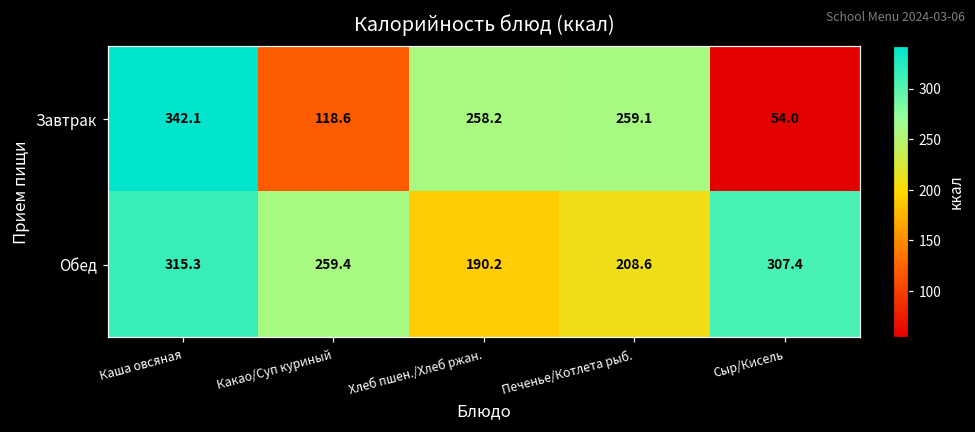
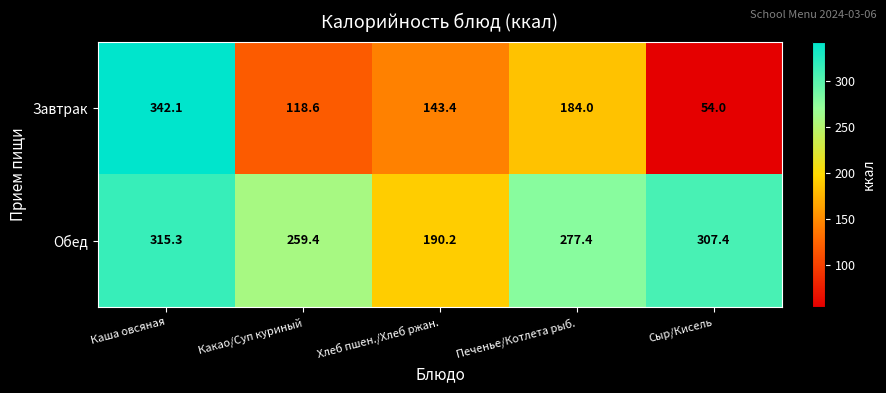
  {
    "Завтрак": {
      "Каша овсяная": 342.1,
      "Какао/Суп куриный": 118.6,
-     "Хлеб пшен./Хлеб ржан.": 258.2,
-     "Печенье/Котлета рыб.": 259.1,
+     "Хлеб пшен./Хлеб ржан.": 143.4,
+     "Печенье/Котлета рыб.": 184.0,
      "Сыр/Кисель": 54.0
    },
    "Обед": {
      "Каша овсяная": 315.3,
      "Какао/Суп куриный": 259.4,
      "Хлеб пшен./Хлеб ржан.": 190.2,
-     "Печенье/Котлета рыб.": 208.6,
+     "Печенье/Котлета рыб.": 277.4,
      "Сыр/Кисель": 307.4
    }
  }
